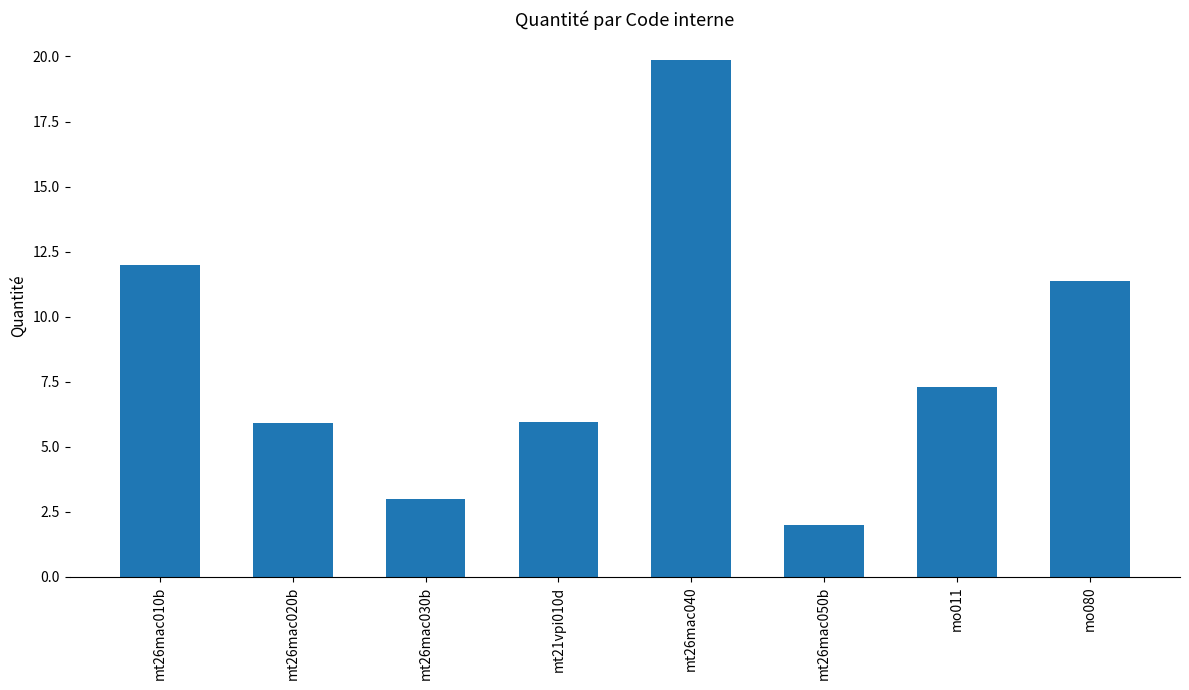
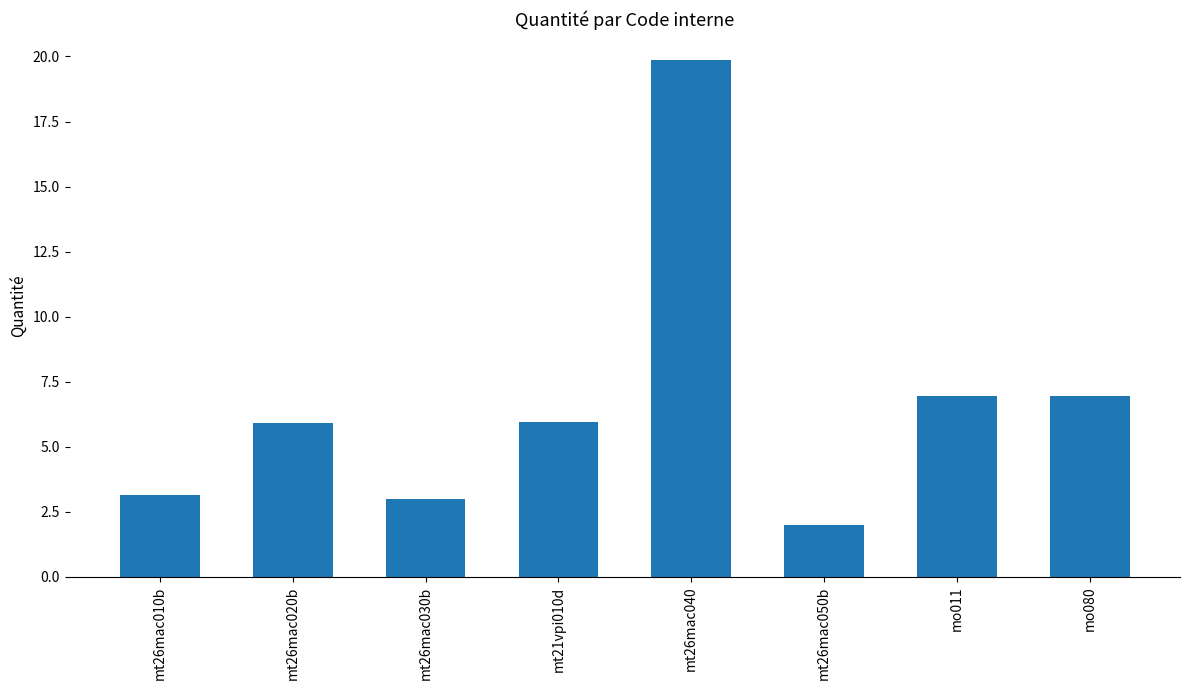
  {
-   "mt26mac010b": 12.0,
+   "mt26mac010b": 3.2,
    "mt26mac020b": 5.9,
    "mt26mac030b": 3.0,
    "mt21vpi010d": 6.0,
    "mt26mac040": 19.9,
    "mt26mac050b": 2.0,
-   "mo011": 7.3,
-   "mo080": 11.4
+   "mo011": 7.0,
+   "mo080": 7.0
  }
